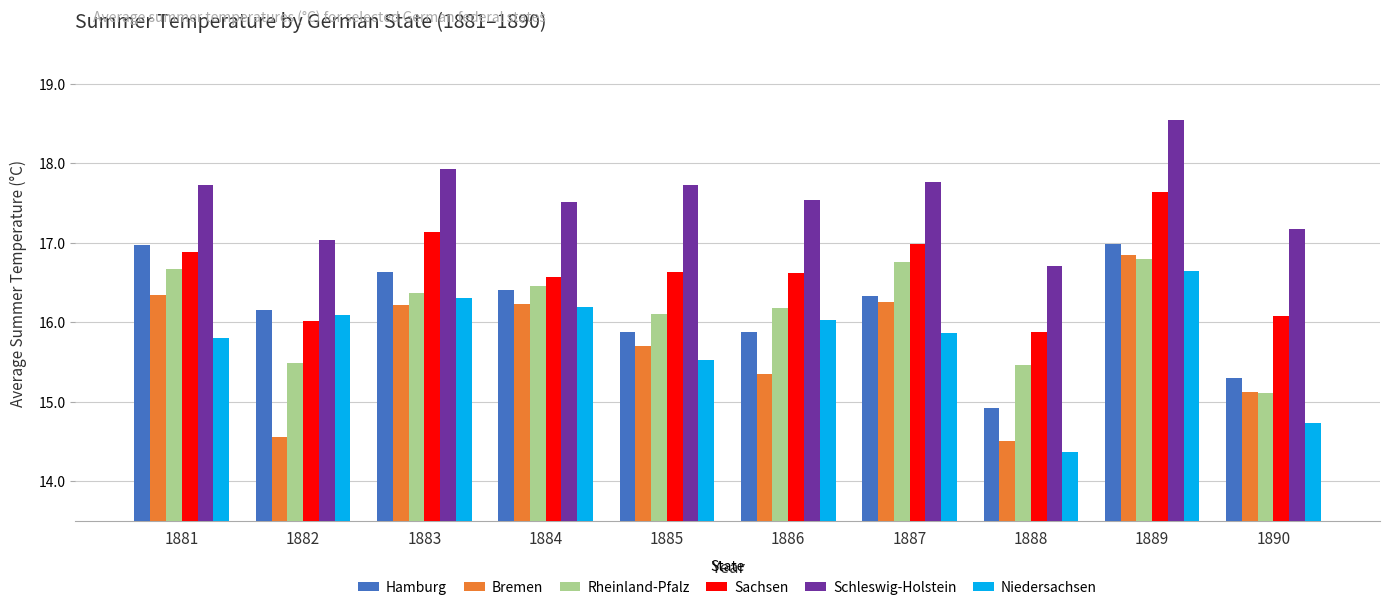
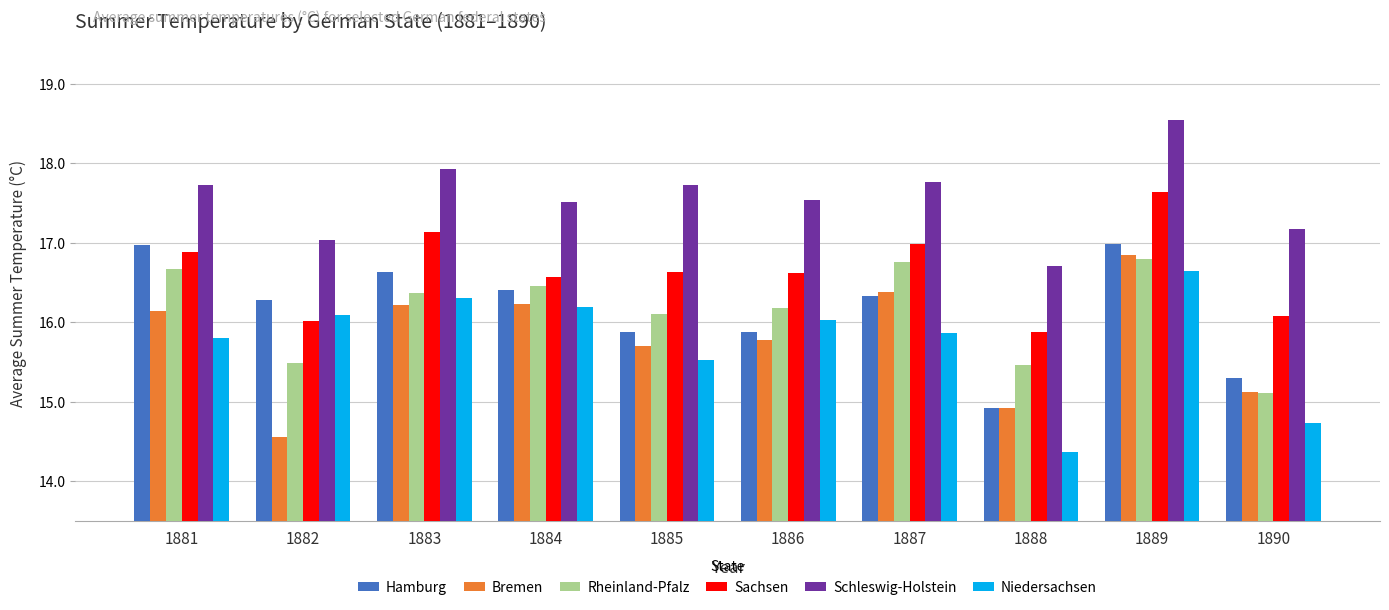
  {
    "Hamburg": {
      "1881": 17.0,
-     "1882": 16.1,
+     "1882": 16.3,
      "1883": 16.6,
      "1884": 16.4,
      "1885": 15.9,
      "1886": 15.9,
      "1887": 16.3,
      "1888": 14.9,
      "1889": 17.0,
      "1890": 15.3
    },
    "Bremen": {
-     "1881": 16.3,
+     "1881": 16.1,
      "1882": 14.6,
      "1883": 16.2,
      "1884": 16.2,
      "1885": 15.7,
-     "1886": 15.3,
-     "1887": 16.3,
-     "1888": 14.5,
+     "1886": 15.8,
+     "1887": 16.4,
+     "1888": 14.9,
      "1889": 16.8,
      "1890": 15.1
    },
    "Rheinland-Pfalz": {
      "1881": 16.7,
      "1882": 15.5,
      "1883": 16.4,
      "1884": 16.5,
      "1885": 16.1,
      "1886": 16.2,
      "1887": 16.8,
      "1888": 15.5,
      "1889": 16.8,
      "1890": 15.1
    },
    "Sachsen": {
      "1881": 16.9,
      "1882": 16.0,
      "1883": 17.1,
      "1884": 16.6,
      "1885": 16.6,
      "1886": 16.6,
      "1887": 17.0,
      "1888": 15.9,
      "1889": 17.6,
      "1890": 16.1
    },
    "Schleswig-Holstein": {
      "1881": 17.7,
      "1882": 17.0,
      "1883": 17.9,
      "1884": 17.5,
      "1885": 17.7,
      "1886": 17.5,
      "1887": 17.8,
      "1888": 16.7,
      "1889": 18.5,
      "1890": 17.2
    },
    "Niedersachsen": {
      "1881": 15.8,
      "1882": 16.1,
      "1883": 16.3,
      "1884": 16.2,
      "1885": 15.5,
      "1886": 16.0,
      "1887": 15.9,
      "1888": 14.4,
      "1889": 16.6,
      "1890": 14.7
    }
  }
